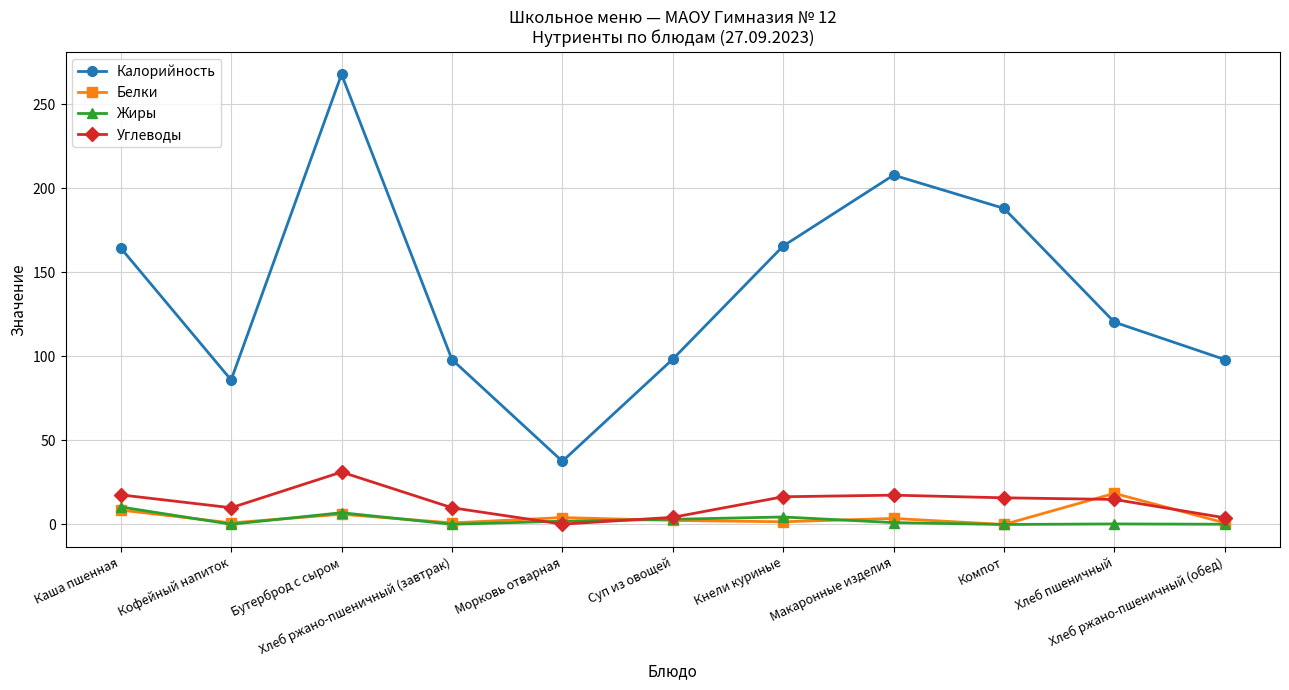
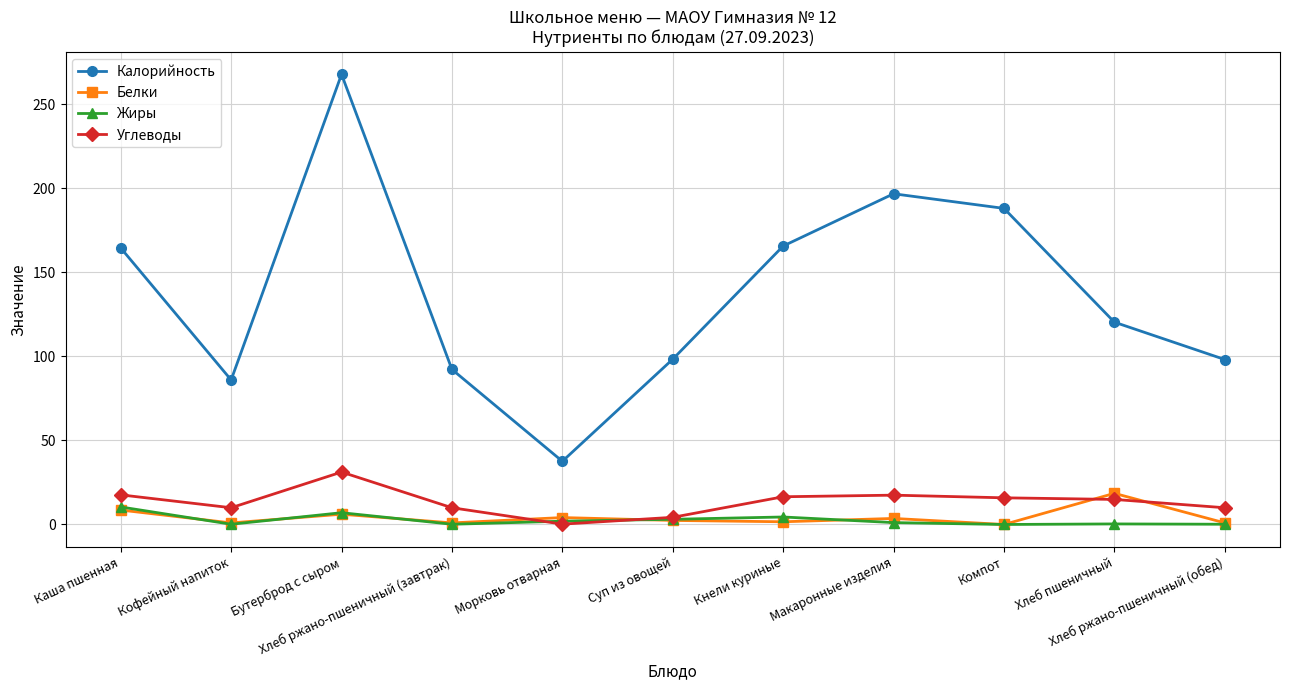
  {
    "Калорийность": {
      "Каша пшенная": 165,
      "Кофейный напиток": 86,
      "Бутерброд с сыром": 268,
-     "Хлеб ржано-пшеничный (завтрак)": 98,
+     "Хлеб ржано-пшеничный (завтрак)": 92,
      "Морковь отварная": 38,
      "Суп из овощей": 98,
      "Кнели куриные": 166,
-     "Макаронные изделия": 208,
+     "Макаронные изделия": 197,
      "Компот": 188,
      "Хлеб пшеничный": 120,
      "Хлеб ржано-пшеничный (обед)": 98
    },
    "Белки": {
      "Каша пшенная": 9,
      "Морковь отварная": 4,
      "Кнели куриные": 2,
      "Макаронные изделия": 4,
      "Хлеб пшеничный": 19
    },
    "Жиры": {
      "Каша пшенная": 10,
      "Морковь отварная": 2,
      "Кнели куриные": 4,
      "Макаронные изделия": 1,
      "Хлеб пшеничный": 0
    },
    "Углеводы": {
      "Каша пшенная": 18,
      "Кофейный напиток": 10,
      "Бутерброд с сыром": 31,
      "Хлеб ржано-пшеничный (завтрак)": 10,
      "Морковь отварная": 0,
      "Кнели куриные": 17,
      "Макаронные изделия": 17,
      "Компот": 16,
      "Хлеб пшеничный": 15,
-     "Хлеб ржано-пшеничный (обед)": 4
+     "Хлеб ржано-пшеничный (обед)": 10
    }
  }
